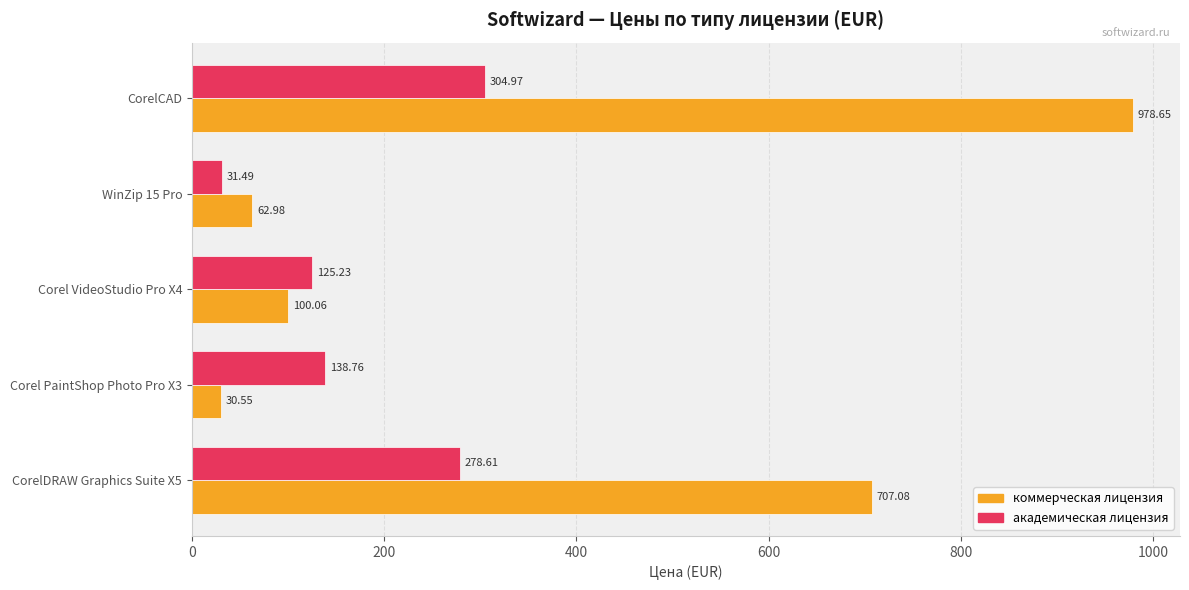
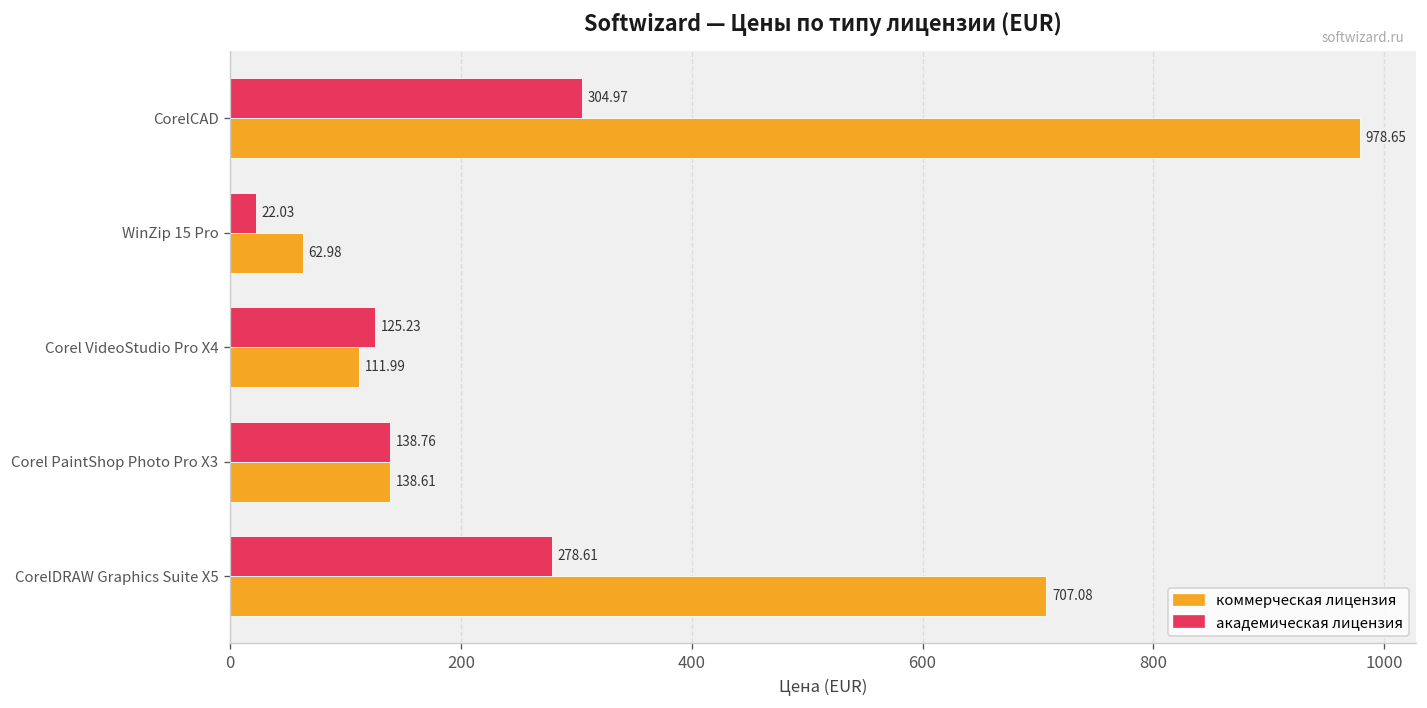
  {
    "коммерческая лицензия": {
      "CorelCAD": 978.65,
      "WinZip 15 Pro": 62.98,
-     "Corel VideoStudio Pro X4": 100.06,
-     "Corel PaintShop Photo Pro X3": 30.55,
+     "Corel VideoStudio Pro X4": 111.99,
+     "Corel PaintShop Photo Pro X3": 138.61,
      "CorelDRAW Graphics Suite X5": 707.08
    },
    "академическая лицензия": {
      "CorelCAD": 304.97,
-     "WinZip 15 Pro": 31.49,
+     "WinZip 15 Pro": 22.03,
      "Corel VideoStudio Pro X4": 125.23,
      "Corel PaintShop Photo Pro X3": 138.76,
      "CorelDRAW Graphics Suite X5": 278.61
    }
  }
